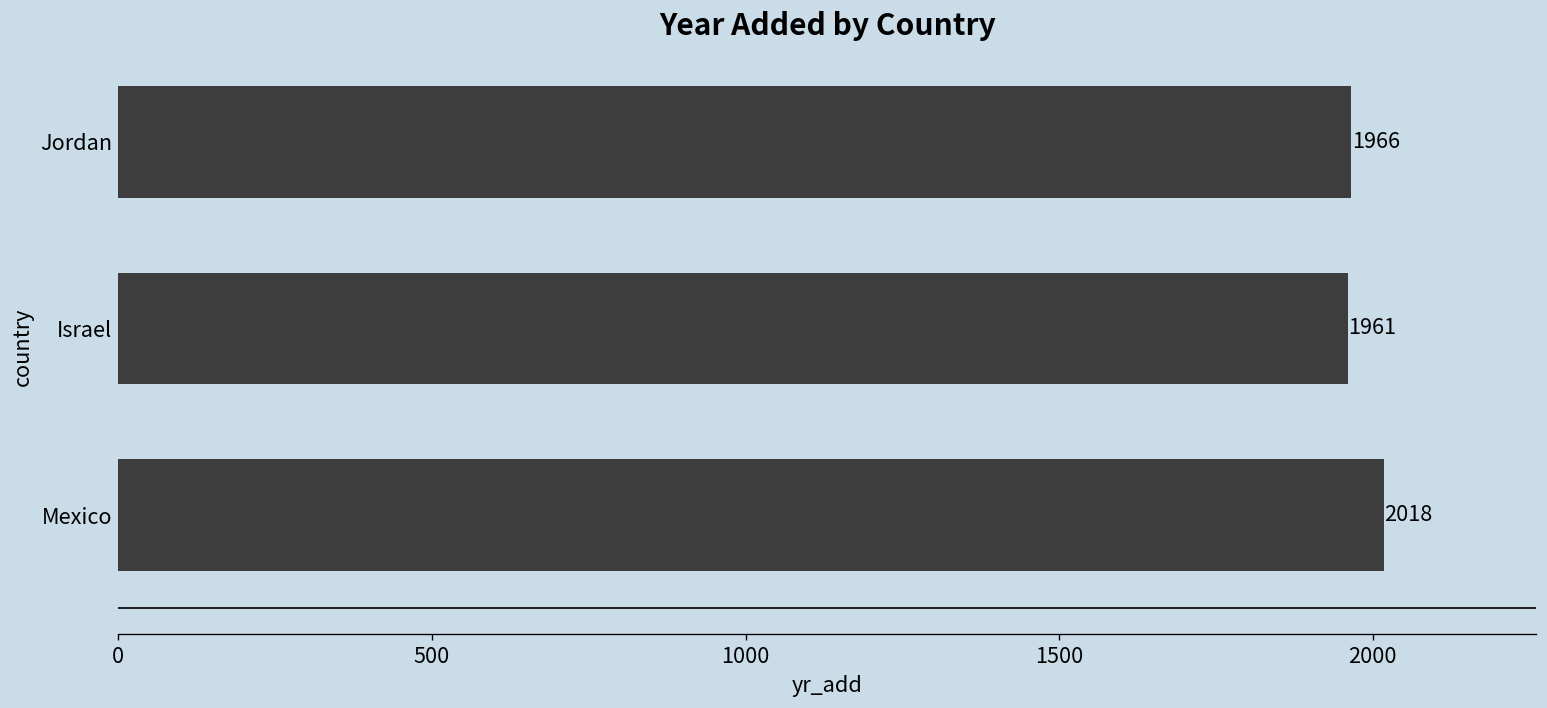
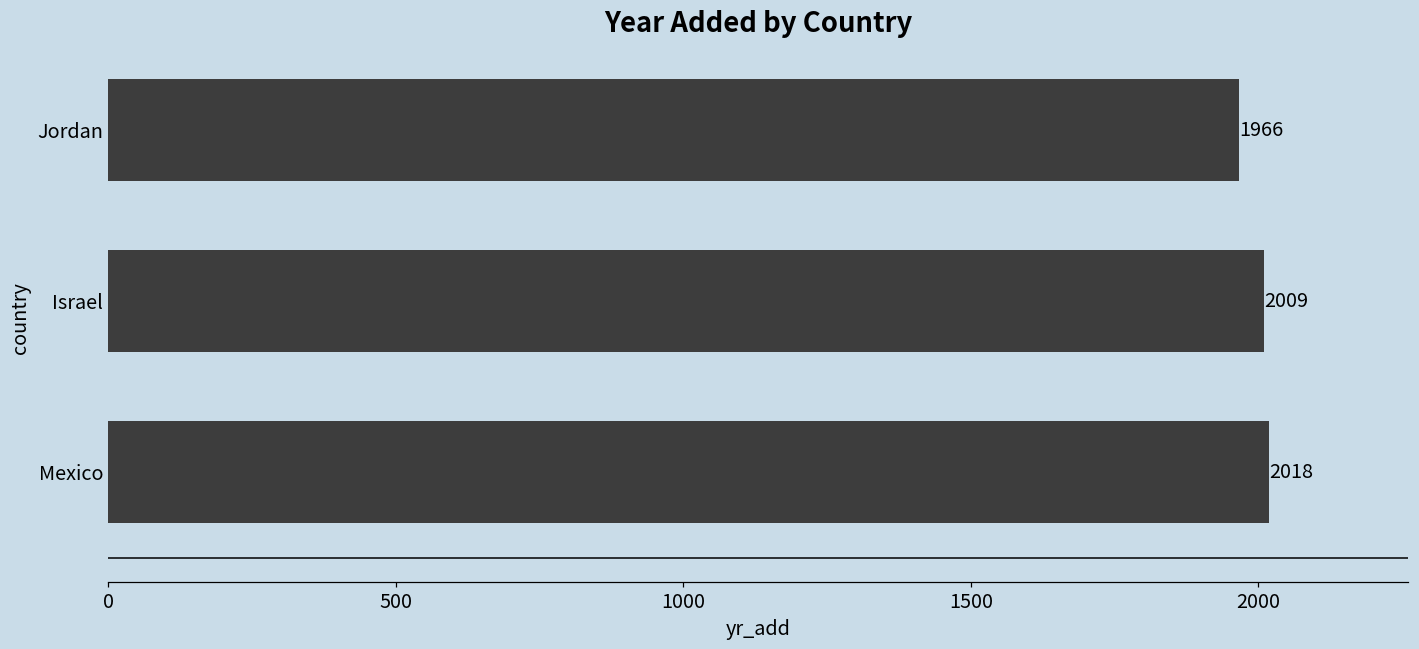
  {
    "Jordan": 1966,
-   "Israel": 1961,
+   "Israel": 2009,
    "Mexico": 2018
  }
